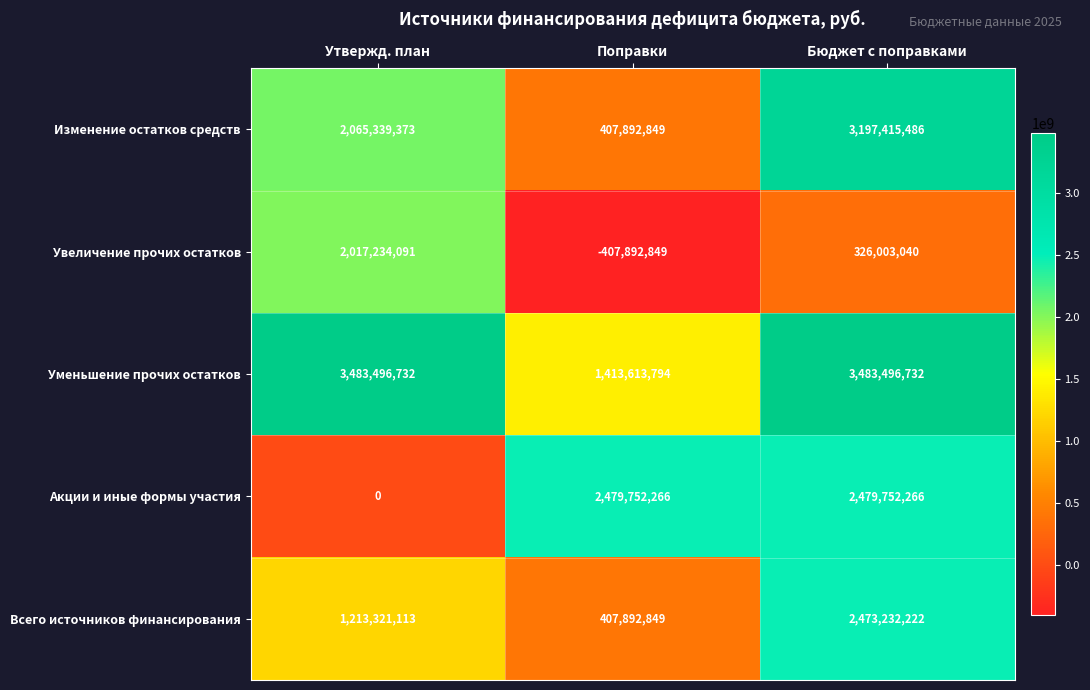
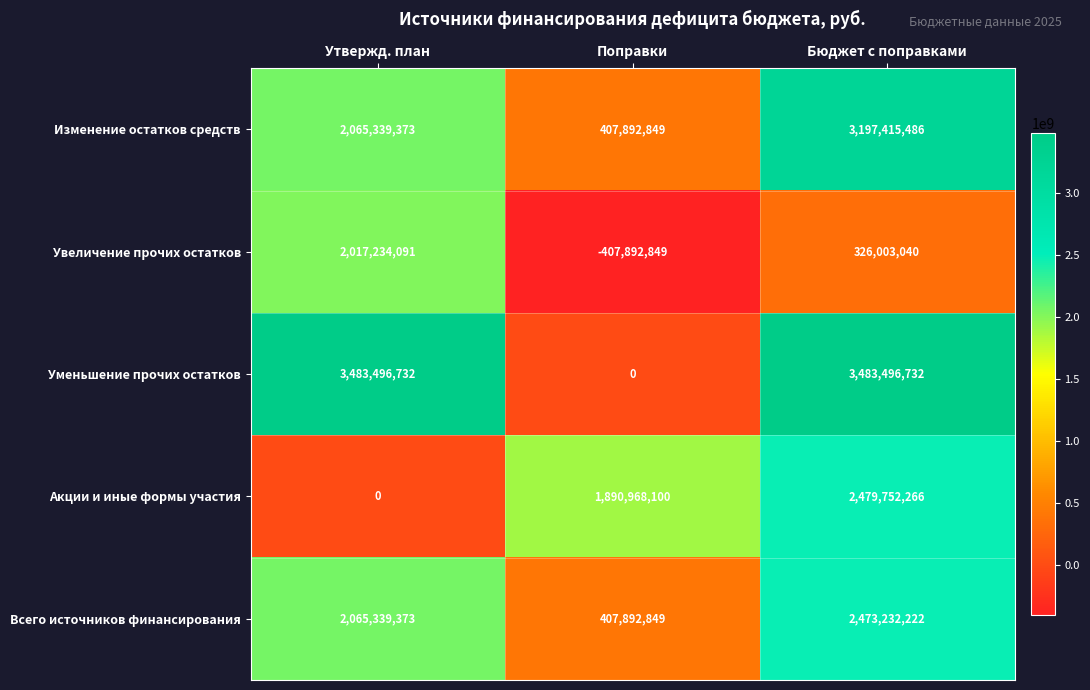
  {
    "Уменьшение прочих остатков": {
-     "Поправки": "1,413,613,794"
+     "Поправки": "0"
    },
    "Акции и иные формы участия": {
-     "Поправки": "2,479,752,266"
+     "Поправки": "1,890,968,100"
    },
    "Всего источников финансирования": {
-     "Утвержд. план": "1,213,321,113"
+     "Утвержд. план": "2,065,339,373"
    }
  }
